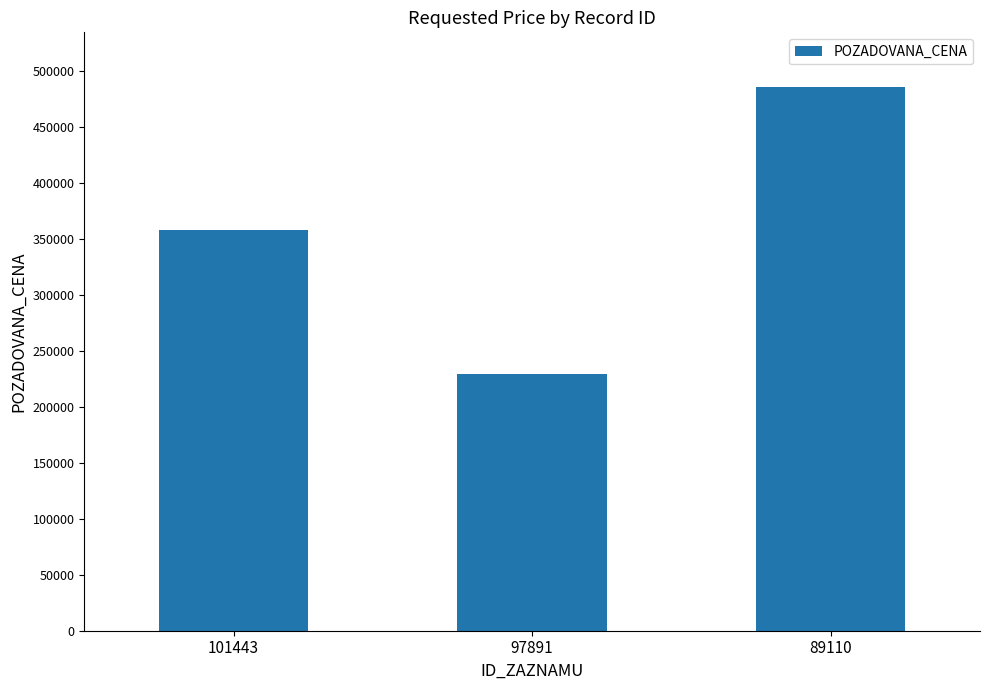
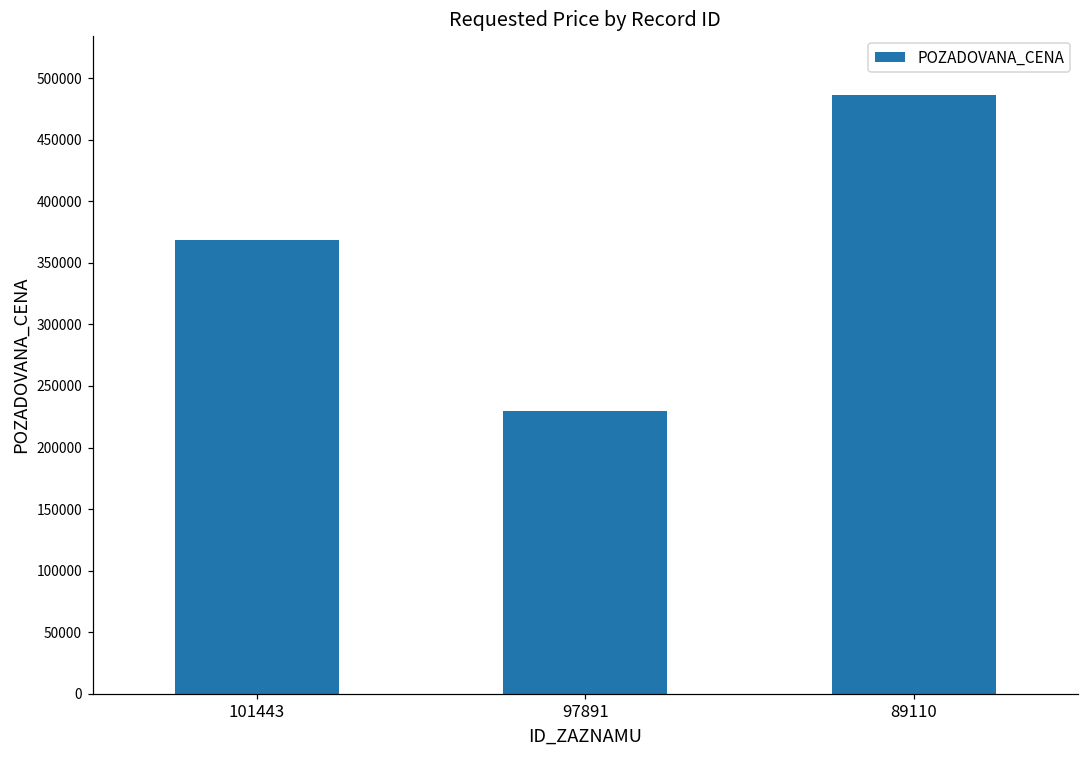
  {
-   "101443": 358000,
+   "101443": 369000,
    "97891": 229000,
    "89110": 486000
  }
